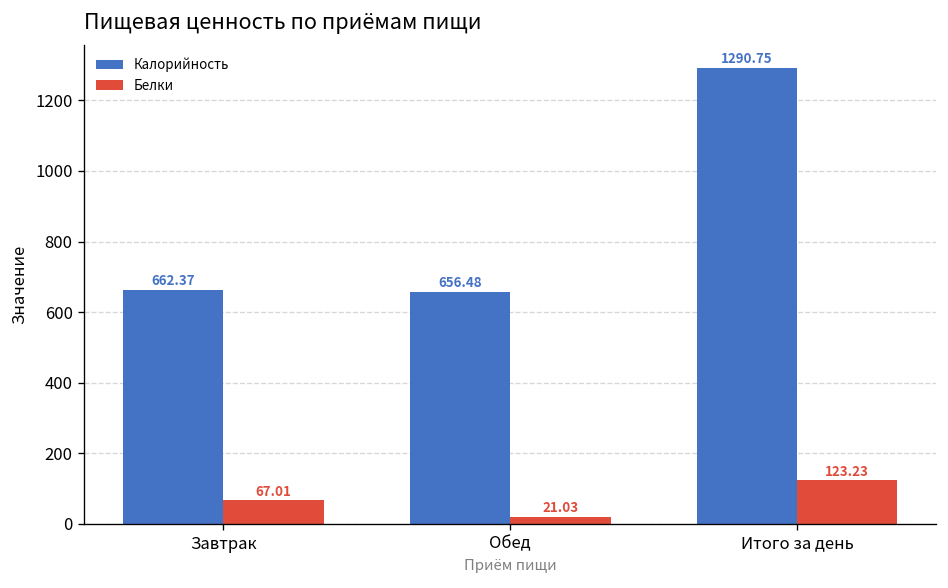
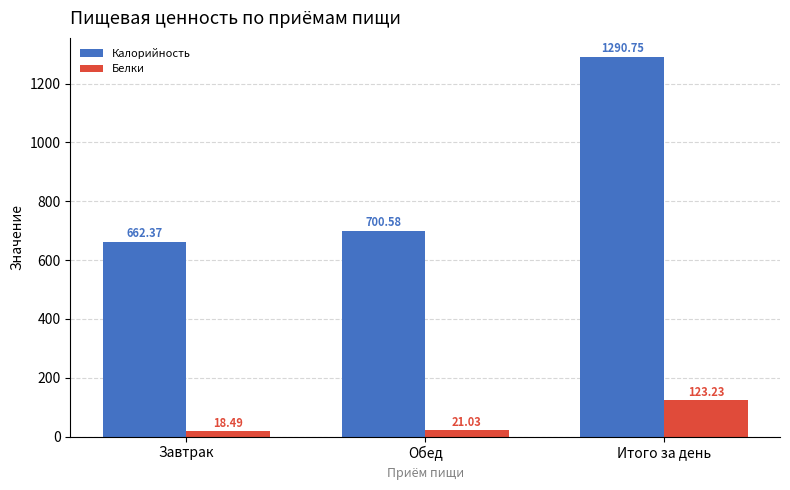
  {
    "Калорийность": {
      "Завтрак": 662.37,
-     "Обед": 656.48,
+     "Обед": 700.58,
      "Итого за день": 1290.75
    },
    "Белки": {
-     "Завтрак": 67.01,
+     "Завтрак": 18.49,
      "Обед": 21.03,
      "Итого за день": 123.23
    }
  }
